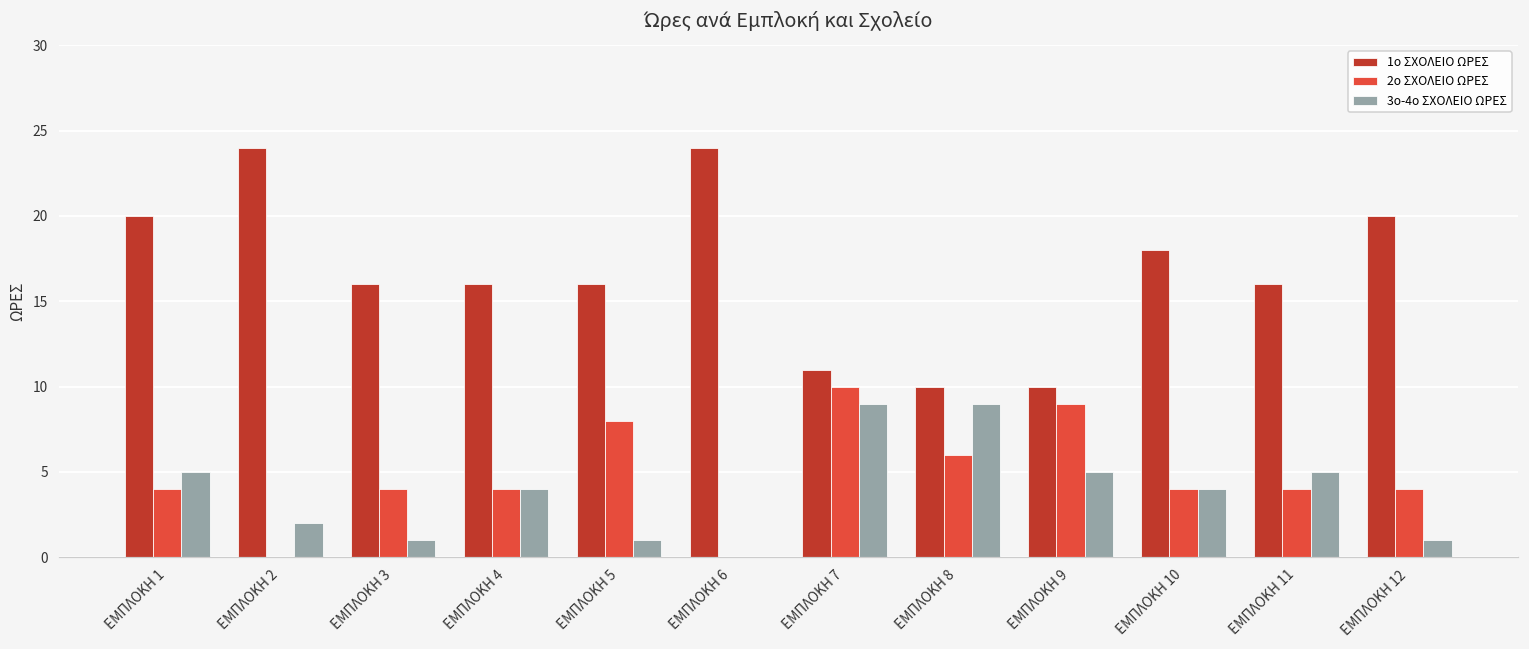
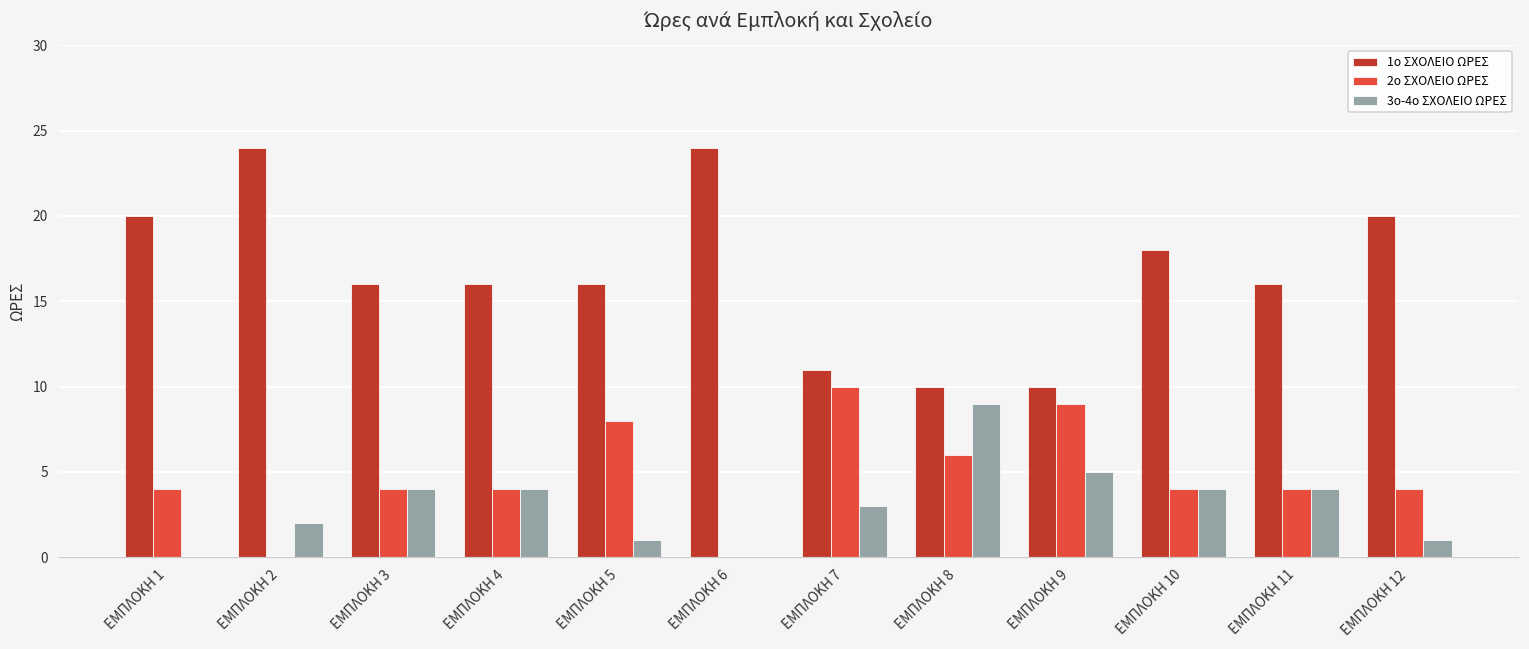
  {
    "3ο-4ο ΣΧΟΛΕΙΟ ΩΡΕΣ": {
-     "ΕΜΠΛΟΚΗ 1": 5,
+     "ΕΜΠΛΟΚΗ 1": 0,
      "ΕΜΠΛΟΚΗ 2": 2,
-     "ΕΜΠΛΟΚΗ 3": 1,
+     "ΕΜΠΛΟΚΗ 3": 4,
      "ΕΜΠΛΟΚΗ 4": 4,
      "ΕΜΠΛΟΚΗ 5": 1,
      "ΕΜΠΛΟΚΗ 6": 0,
-     "ΕΜΠΛΟΚΗ 7": 9,
+     "ΕΜΠΛΟΚΗ 7": 3,
      "ΕΜΠΛΟΚΗ 8": 9,
      "ΕΜΠΛΟΚΗ 9": 5,
      "ΕΜΠΛΟΚΗ 10": 4,
-     "ΕΜΠΛΟΚΗ 11": 5,
+     "ΕΜΠΛΟΚΗ 11": 4,
      "ΕΜΠΛΟΚΗ 12": 1
    }
  }
